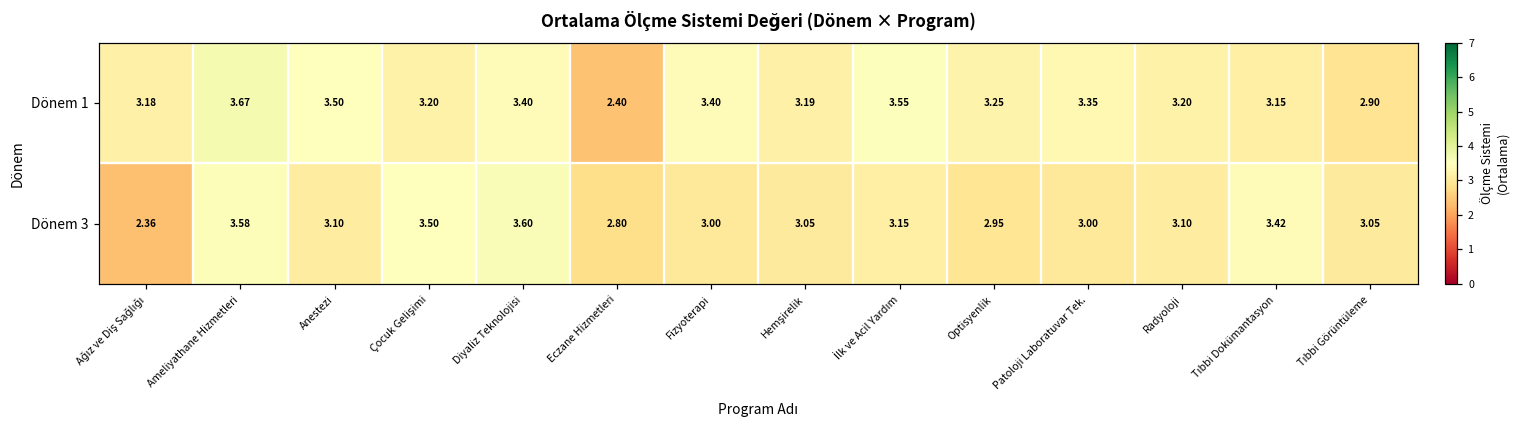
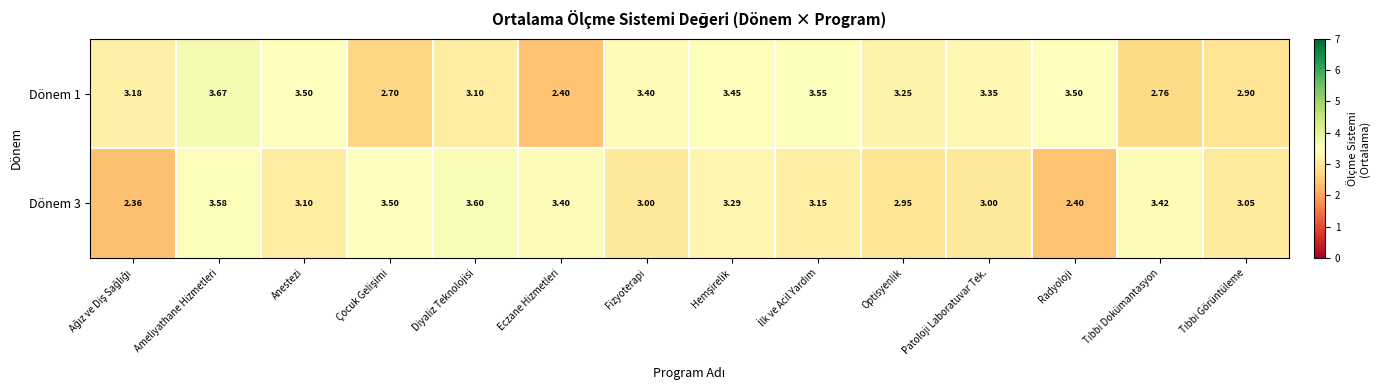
  {
    "Dönem 1": {
      "Ağız ve Diş Sağlığı": 3.18,
      "Ameliyathane Hizmetleri": 3.67,
      "Anestezi": 3.50,
-     "Çocuk Gelişimi": 3.20,
-     "Diyaliz Teknolojisi": 3.40,
+     "Çocuk Gelişimi": 2.70,
+     "Diyaliz Teknolojisi": 3.10,
      "Eczane Hizmetleri": 2.40,
      "Fizyoterapi": 3.40,
-     "Hemşirelik": 3.19,
+     "Hemşirelik": 3.45,
      "İlk ve Acil Yardım": 3.55,
      "Optisyenlik": 3.25,
      "Patoloji Laboratuvar Tek.": 3.35,
-     "Radyoloji": 3.20,
-     "Tıbbi Dokümantasyon": 3.15,
+     "Radyoloji": 3.50,
+     "Tıbbi Dokümantasyon": 2.76,
      "Tıbbi Görüntüleme": 2.90
    },
    "Dönem 3": {
      "Ağız ve Diş Sağlığı": 2.36,
      "Ameliyathane Hizmetleri": 3.58,
      "Anestezi": 3.10,
      "Çocuk Gelişimi": 3.50,
      "Diyaliz Teknolojisi": 3.60,
-     "Eczane Hizmetleri": 2.80,
+     "Eczane Hizmetleri": 3.40,
      "Fizyoterapi": 3.00,
-     "Hemşirelik": 3.05,
+     "Hemşirelik": 3.29,
      "İlk ve Acil Yardım": 3.15,
      "Optisyenlik": 2.95,
      "Patoloji Laboratuvar Tek.": 3.00,
-     "Radyoloji": 3.10,
+     "Radyoloji": 2.40,
      "Tıbbi Dokümantasyon": 3.42,
      "Tıbbi Görüntüleme": 3.05
    }
  }
